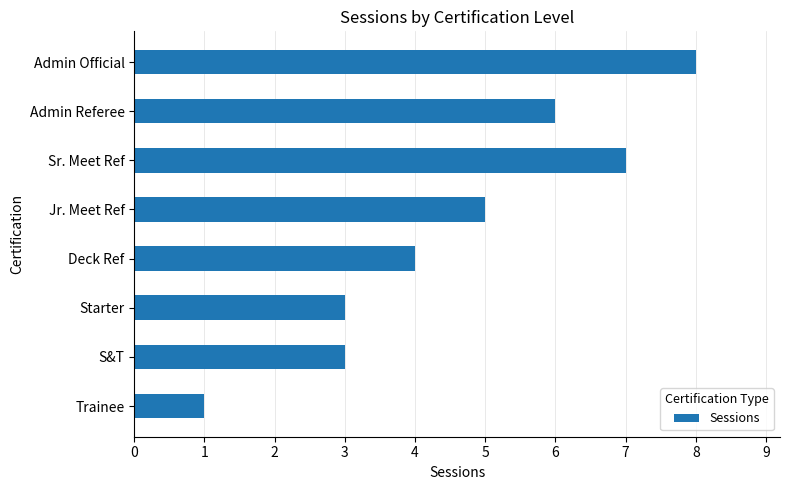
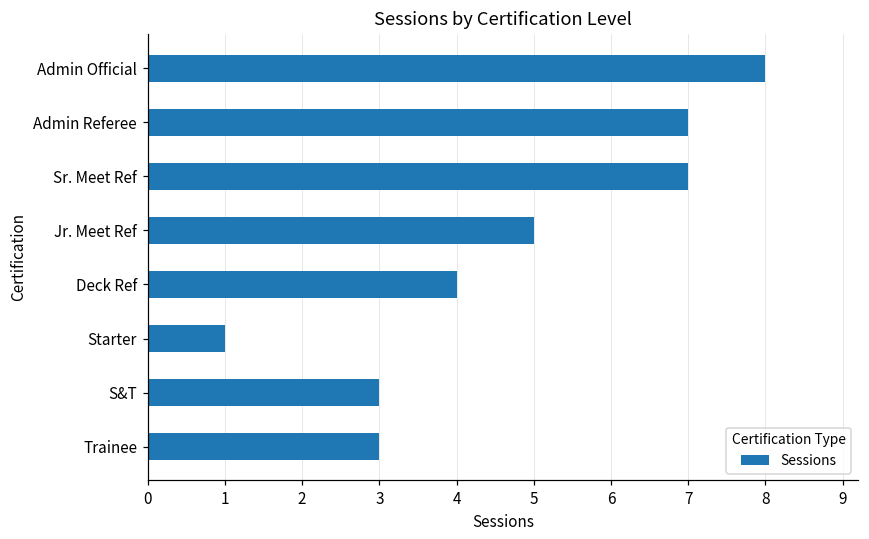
  {
    "Admin Official": 8,
-   "Admin Referee": 6,
+   "Admin Referee": 7,
    "Sr. Meet Ref": 7,
    "Jr. Meet Ref": 5,
    "Deck Ref": 4,
-   "Starter": 3,
+   "Starter": 1,
    "S&T": 3,
-   "Trainee": 1
+   "Trainee": 3
  }
